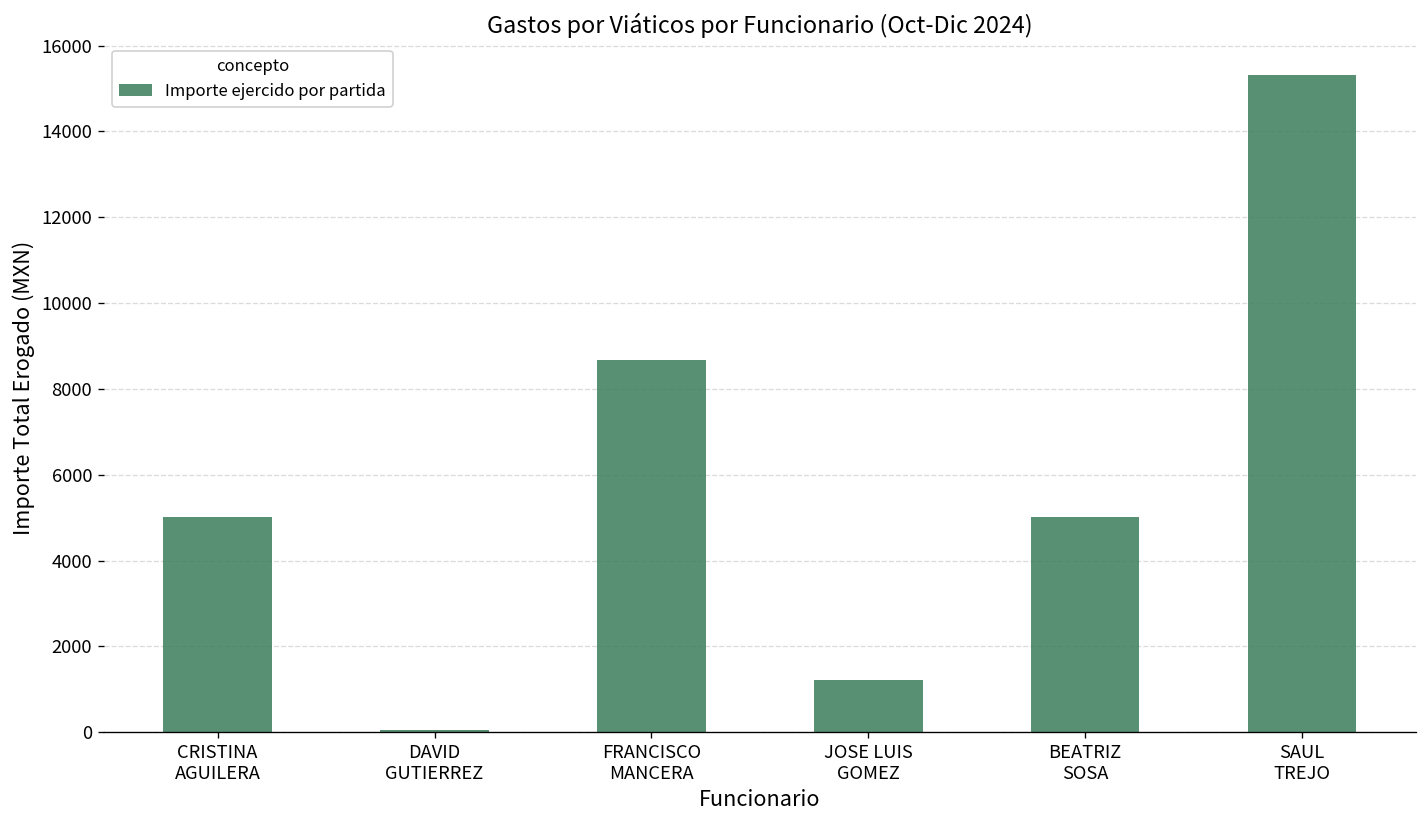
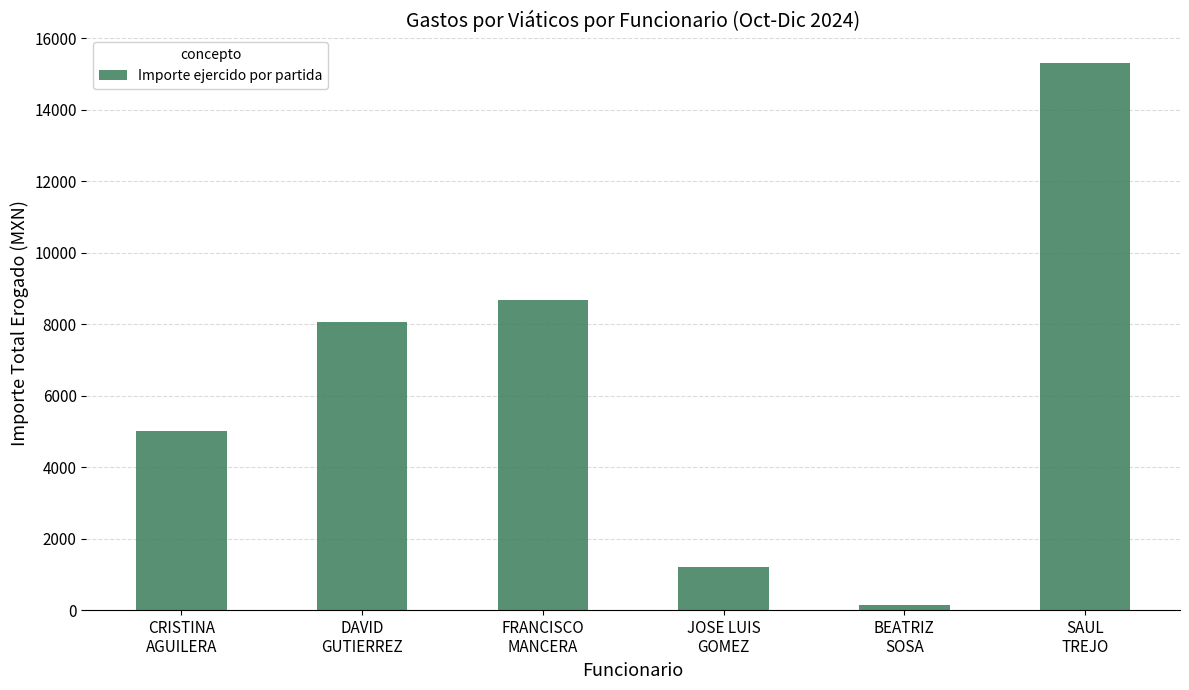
  {
    "CRISTINA AGUILERA": 5000,
-   "DAVID GUTIERREZ": 0,
+   "DAVID GUTIERREZ": 8100,
    "FRANCISCO MANCERA": 8700,
    "JOSE LUIS GOMEZ": 1200,
-   "BEATRIZ SOSA": 5000,
+   "BEATRIZ SOSA": 200,
    "SAUL TREJO": 15300
  }
